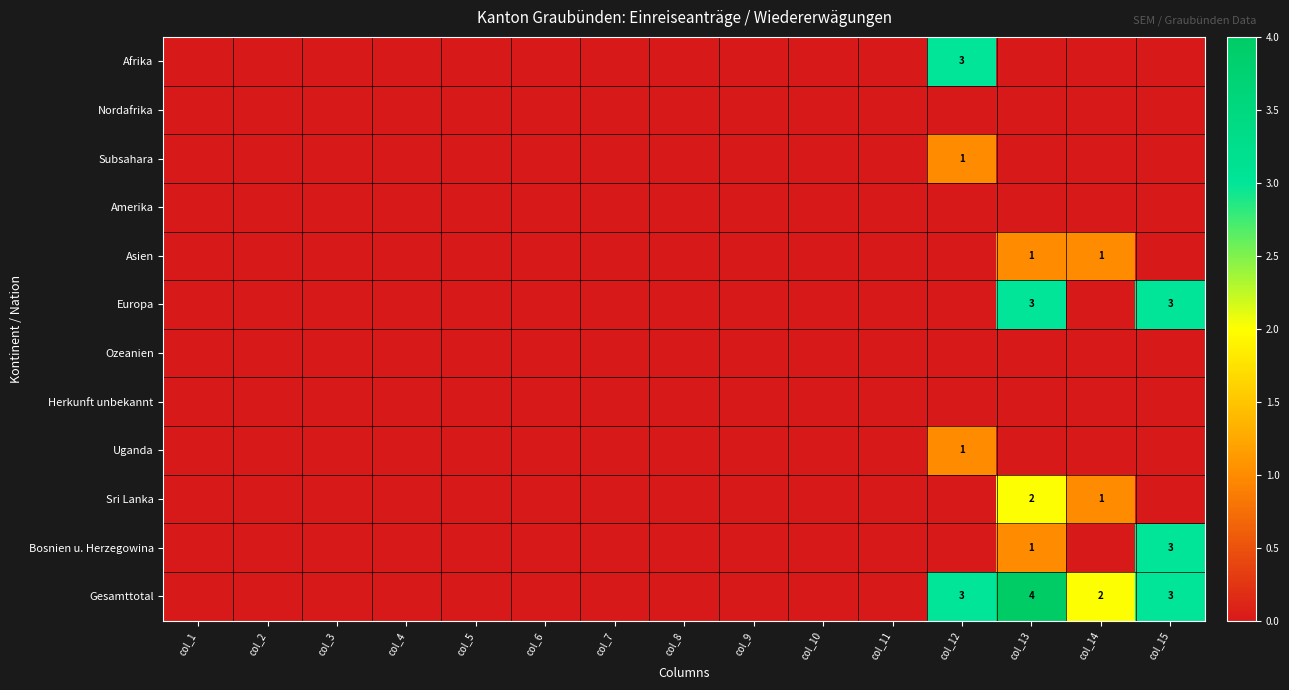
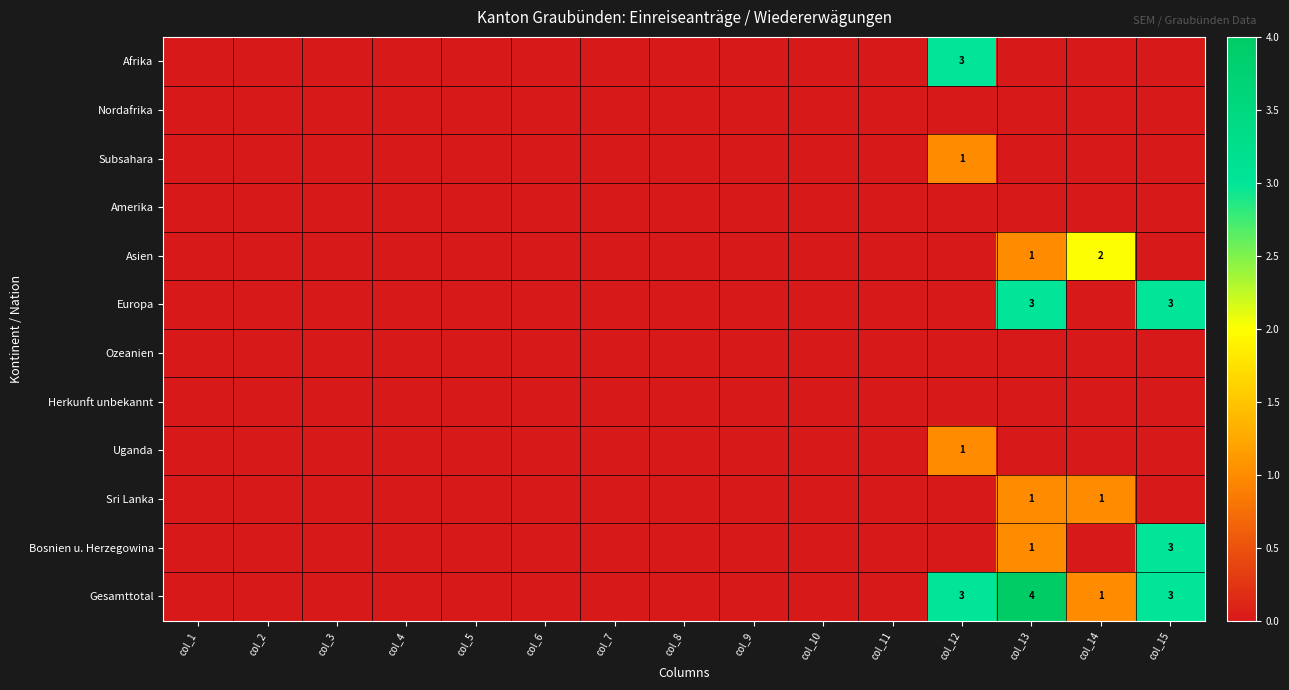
  {
    "Afrika": {
      "col_12": 3
    },
    "Subsahara": {
      "col_12": 1
    },
    "Asien": {
      "col_13": 1,
-     "col_14": 1
+     "col_14": 2
    },
    "Europa": {
      "col_13": 3,
      "col_15": 3
    },
    "Uganda": {
      "col_12": 1
    },
    "Sri Lanka": {
-     "col_13": 2,
+     "col_13": 1,
      "col_14": 1
    },
    "Bosnien u. Herzegowina": {
      "col_13": 1,
      "col_15": 3
    },
    "Gesamttotal": {
      "col_12": 3,
      "col_13": 4,
-     "col_14": 2,
+     "col_14": 1,
      "col_15": 3
    }
  }
